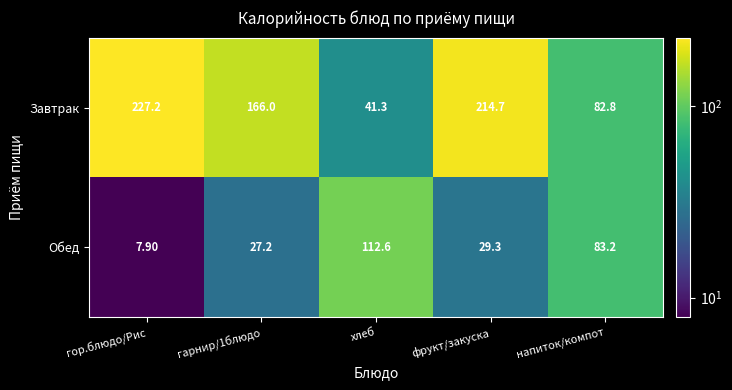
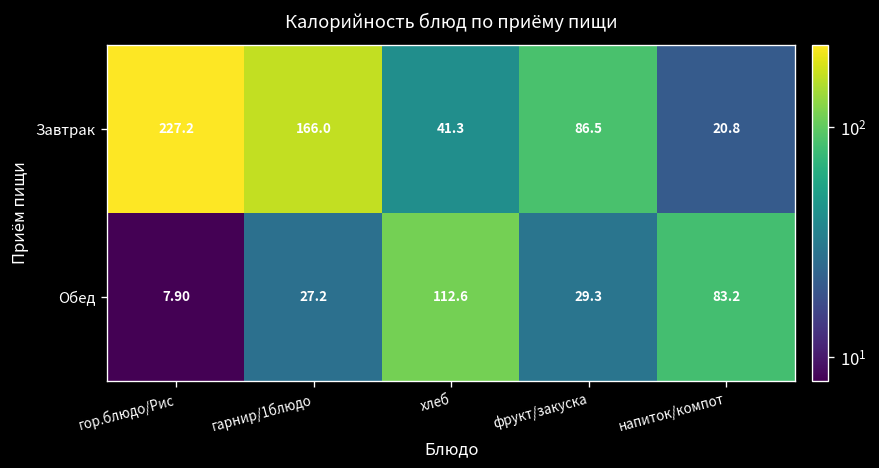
  {
    "Завтрак": {
      "гор.блюдо/Рис": 227.2,
      "гарнир/1блюдо": 166.0,
      "хлеб": 41.3,
-     "фрукт/закуска": 214.7,
-     "напиток/компот": 82.8
+     "фрукт/закуска": 86.5,
+     "напиток/компот": 20.8
    },
    "Обед": {
      "гор.блюдо/Рис": 7.90,
      "гарнир/1блюдо": 27.2,
      "хлеб": 112.6,
      "фрукт/закуска": 29.3,
      "напиток/компот": 83.2
    }
  }
